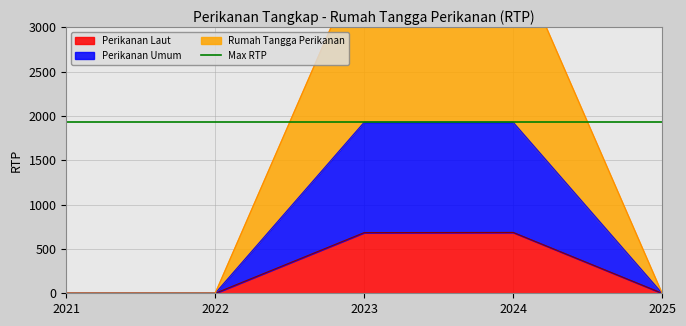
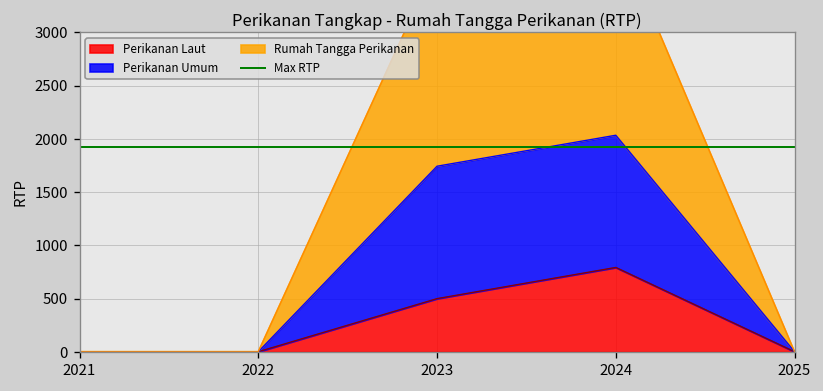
  {
    "Perikanan Laut": {
-     "2023": 700,
-     "2024": 700
+     "2023": 500,
+     "2024": 800
    },
    "Perikanan Umum": {
      "2023": 1200,
      "2024": 1200
    }
  }
